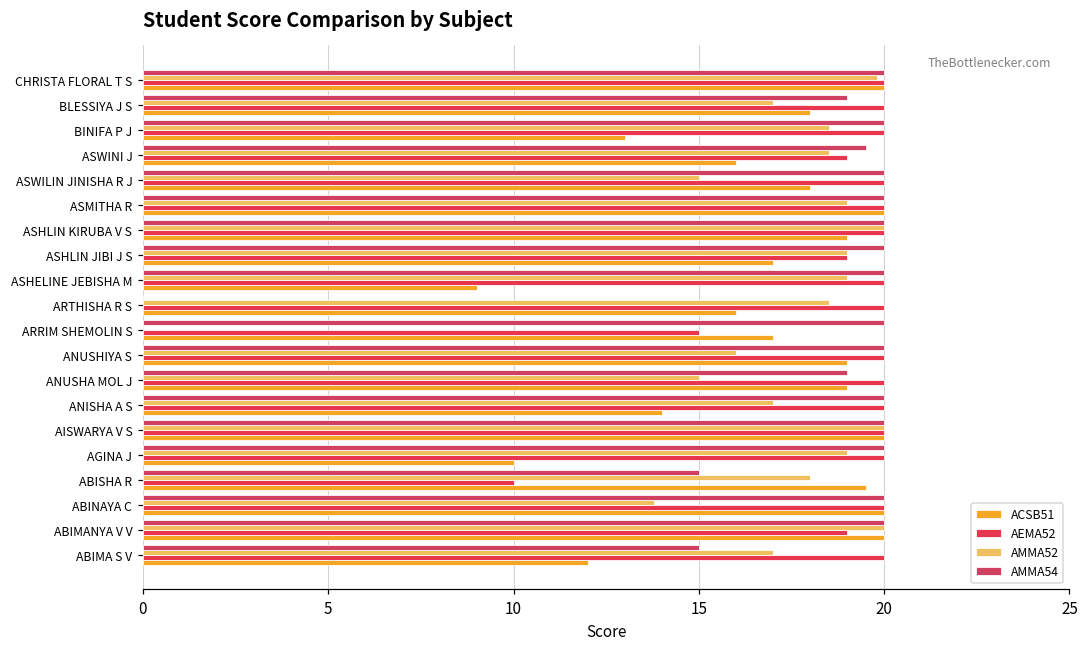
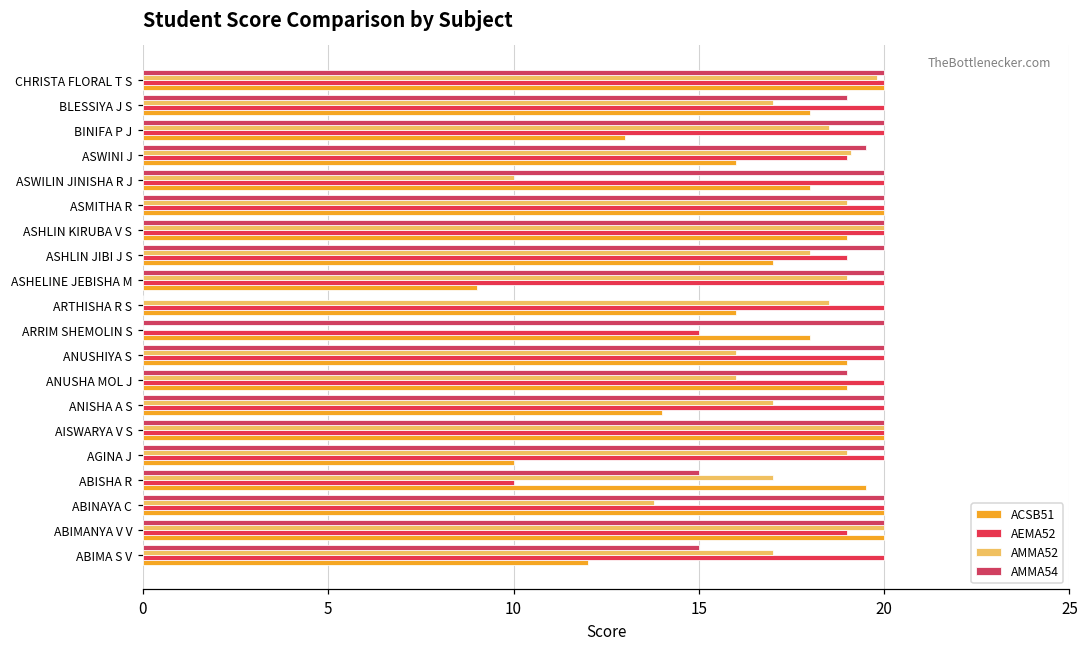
  {
    "ACSB51": {
      "CHRISTA FLORAL T S": 20,
      "BLESSIYA J S": 18,
      "BINIFA P J": 13,
      "ASWINI J": 16,
      "ASWILIN JINISHA R J": 18,
      "ASMITHA R": 20,
      "ASHLIN KIRUBA V S": 19,
      "ASHLIN JIBI J S": 17,
      "ASHELINE JEBISHA M": 9,
      "ARTHISHA R S": 16,
-     "ARRIM SHEMOLIN S": 17,
+     "ARRIM SHEMOLIN S": 18,
      "ANUSHIYA S": 19,
      "ANUSHA MOL J": 19,
      "ANISHA A S": 14,
      "AISWARYA V S": 20,
      "AGINA J": 10,
      "ABISHA R": 19.5,
      "ABINAYA C": 20,
      "ABIMANYA V V": 20,
      "ABIMA S V": 12
    },
    "AMMA52": {
      "CHRISTA FLORAL T S": 19.8,
      "BLESSIYA J S": 17.0,
      "BINIFA P J": 18.5,
-     "ASWINI J": 18.5,
-     "ASWILIN JINISHA R J": 15,
+     "ASWINI J": 19.1,
+     "ASWILIN JINISHA R J": 10,
      "ASMITHA R": 19.0,
      "ASHLIN KIRUBA V S": 20.0,
-     "ASHLIN JIBI J S": 19,
+     "ASHLIN JIBI J S": 18,
      "ASHELINE JEBISHA M": 19.0,
      "ARTHISHA R S": 18.5,
      "ARRIM SHEMOLIN S": 0.0,
      "ANUSHIYA S": 16.0,
-     "ANUSHA MOL J": 15,
+     "ANUSHA MOL J": 16,
      "ANISHA A S": 17.0,
      "AISWARYA V S": 20.0,
      "AGINA J": 19.0,
-     "ABISHA R": 18,
+     "ABISHA R": 17,
      "ABINAYA C": 13.8,
      "ABIMANYA V V": 20.0,
      "ABIMA S V": 17.0
    }
  }
